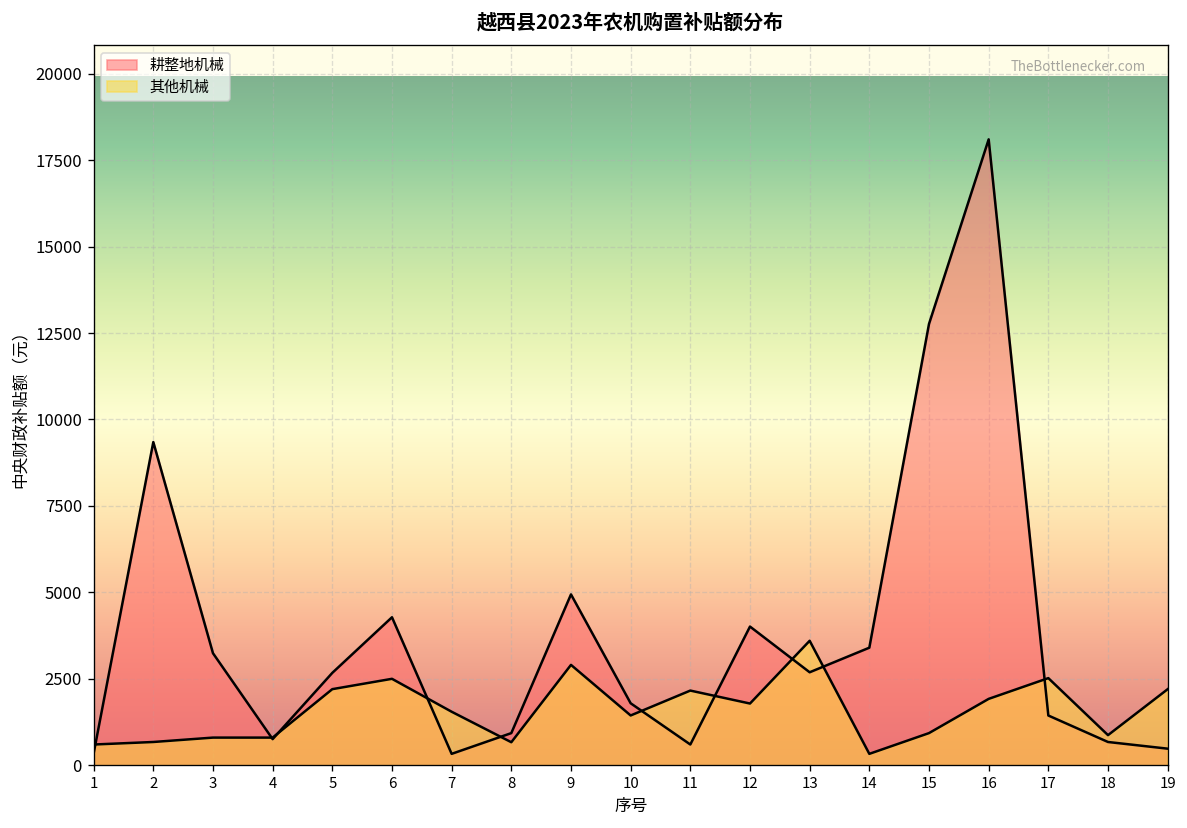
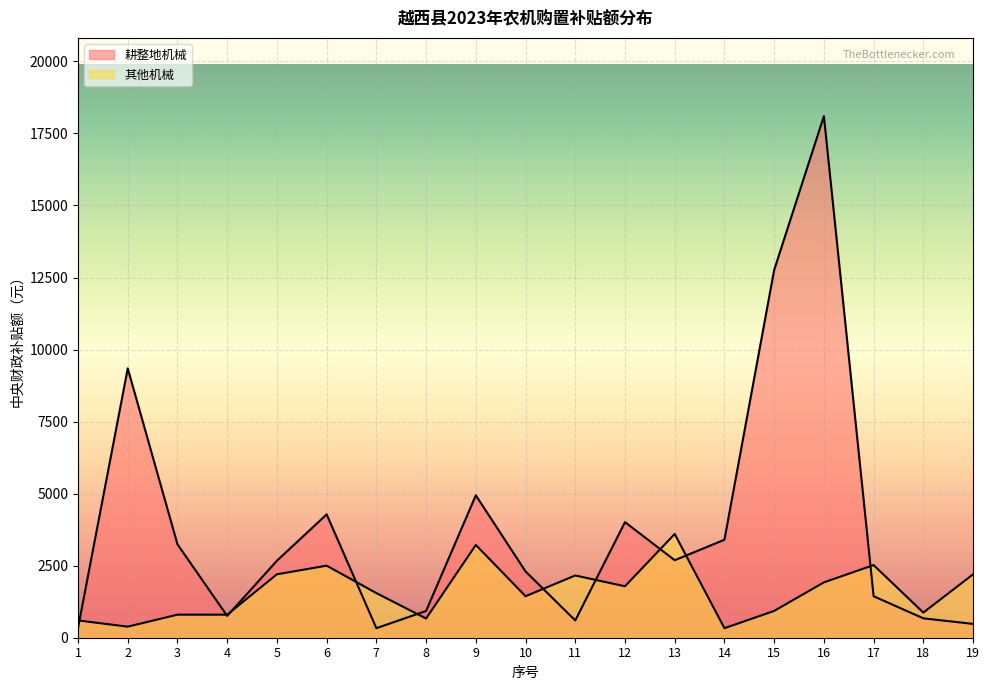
  {
    "耕整地机械": {
      "1": 300,
      "2": 9300,
      "3": 3200,
      "5": 2700,
      "6": 4300,
      "7": 300,
      "8": 900,
      "9": 4900,
-     "10": 1800,
+     "10": 2300,
      "11": 600,
      "12": 4000,
      "13": 2700,
      "14": 3400,
      "15": 12800,
      "16": 18100,
      "17": 1400,
      "18": 700,
      "19": 500
    },
    "其他机械": {
      "1": 600,
-     "2": 700,
+     "2": 400,
      "3": 800,
      "5": 2200,
      "6": 2500,
      "7": 1500,
      "8": 700,
-     "9": 2900,
+     "9": 3200,
      "10": 1400,
      "11": 2200,
      "12": 1800,
      "13": 3600,
      "14": 300,
      "15": 900,
      "16": 1900,
      "17": 2500,
      "18": 900,
      "19": 2200
    }
  }
